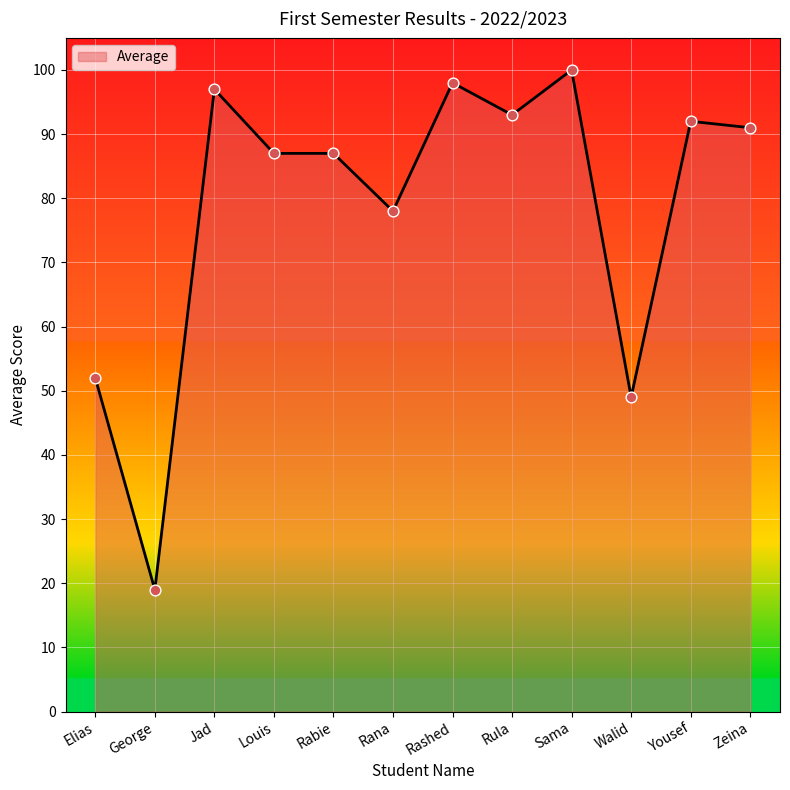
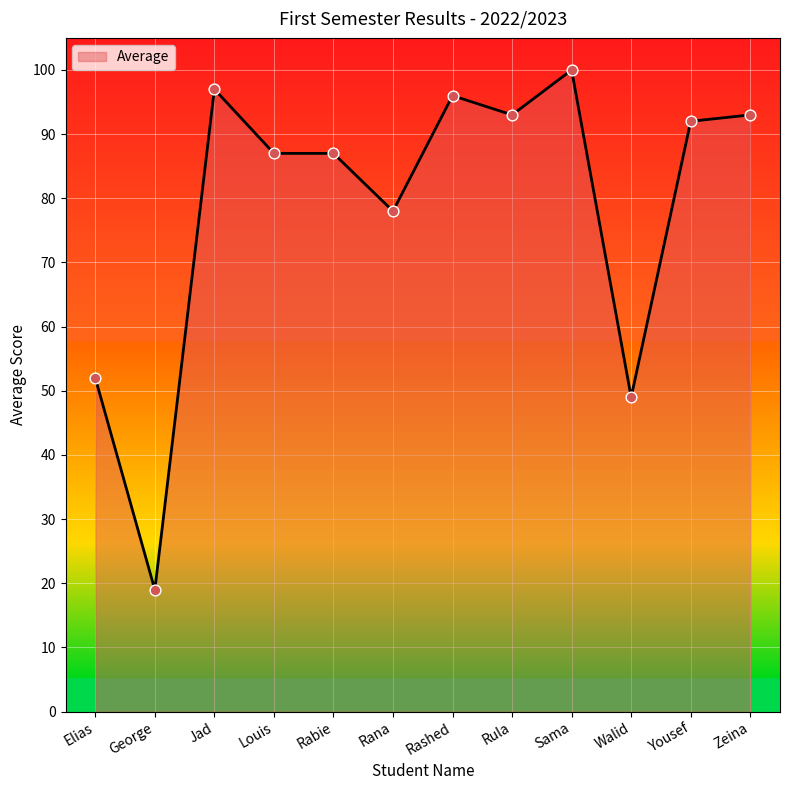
  {
    "Elias": 52,
    "George": 19,
    "Jad": 97,
    "Louis": 87,
    "Rabie": 87,
    "Rana": 78,
-   "Rashed": 98,
+   "Rashed": 96,
    "Rula": 93,
    "Sama": 100,
    "Walid": 49,
    "Yousef": 92,
-   "Zeina": 91
+   "Zeina": 93
  }
